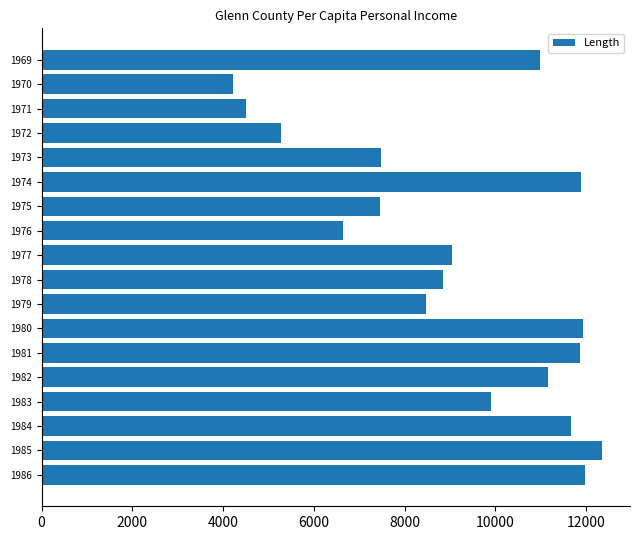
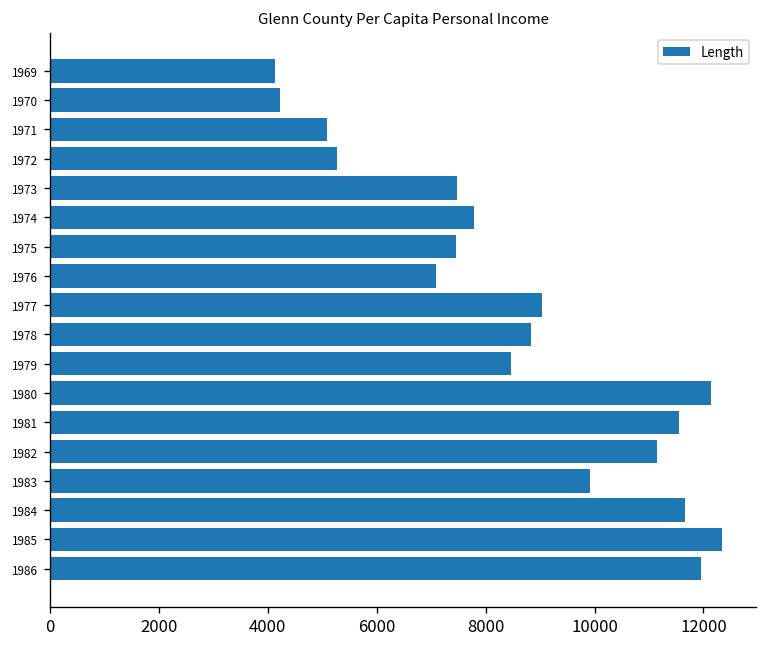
  {
-   "1969": 11000,
+   "1969": 4100,
    "1970": 4200,
-   "1971": 4500,
+   "1971": 5100,
    "1972": 5300,
    "1973": 7500,
-   "1974": 11900,
+   "1974": 7800,
    "1975": 7500,
-   "1976": 6600,
+   "1976": 7100,
    "1977": 9000,
    "1978": 8800,
    "1979": 8500,
-   "1980": 11900,
-   "1981": 11900,
+   "1980": 12100,
+   "1981": 11500,
    "1982": 11100,
    "1983": 9900,
    "1984": 11700,
    "1985": 12300,
    "1986": 12000
  }
